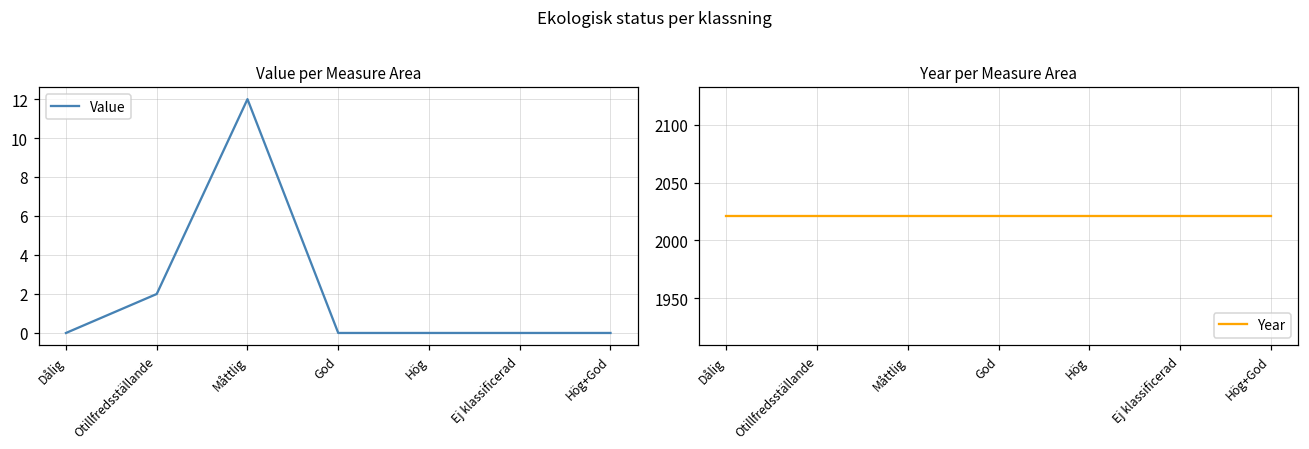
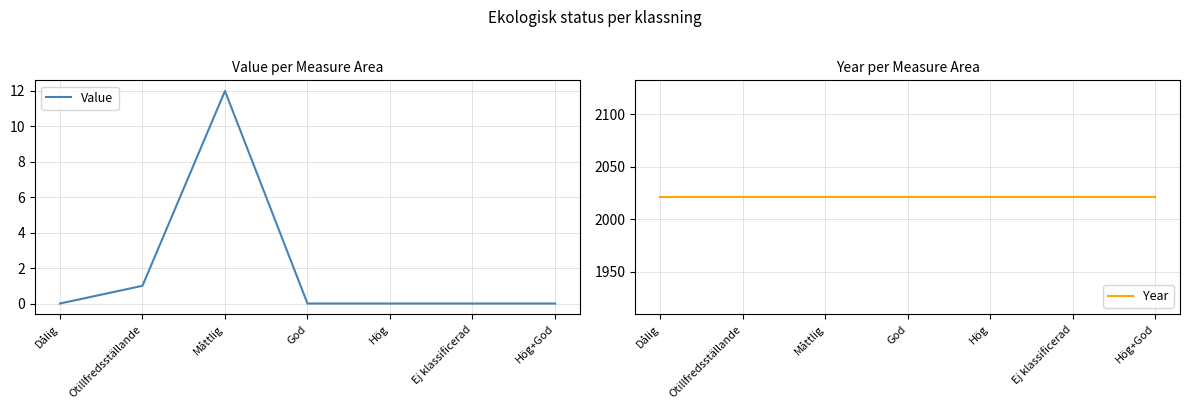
  {
    "Value per Measure Area": {
      "Dålig": 0,
-     "Otillfredsställande": 2,
+     "Otillfredsställande": 1,
      "Måttlig": 12,
      "God": 0,
      "Hög": 0,
      "Ej klassificerad": 0,
      "Hög+God": 0
    },
    "Year per Measure Area": {
      "Dålig": 2021,
      "Otillfredsställande": 2021,
      "Måttlig": 2021,
      "God": 2021,
      "Hög": 2021,
      "Ej klassificerad": 2021,
      "Hög+God": 2021
    }
  }
